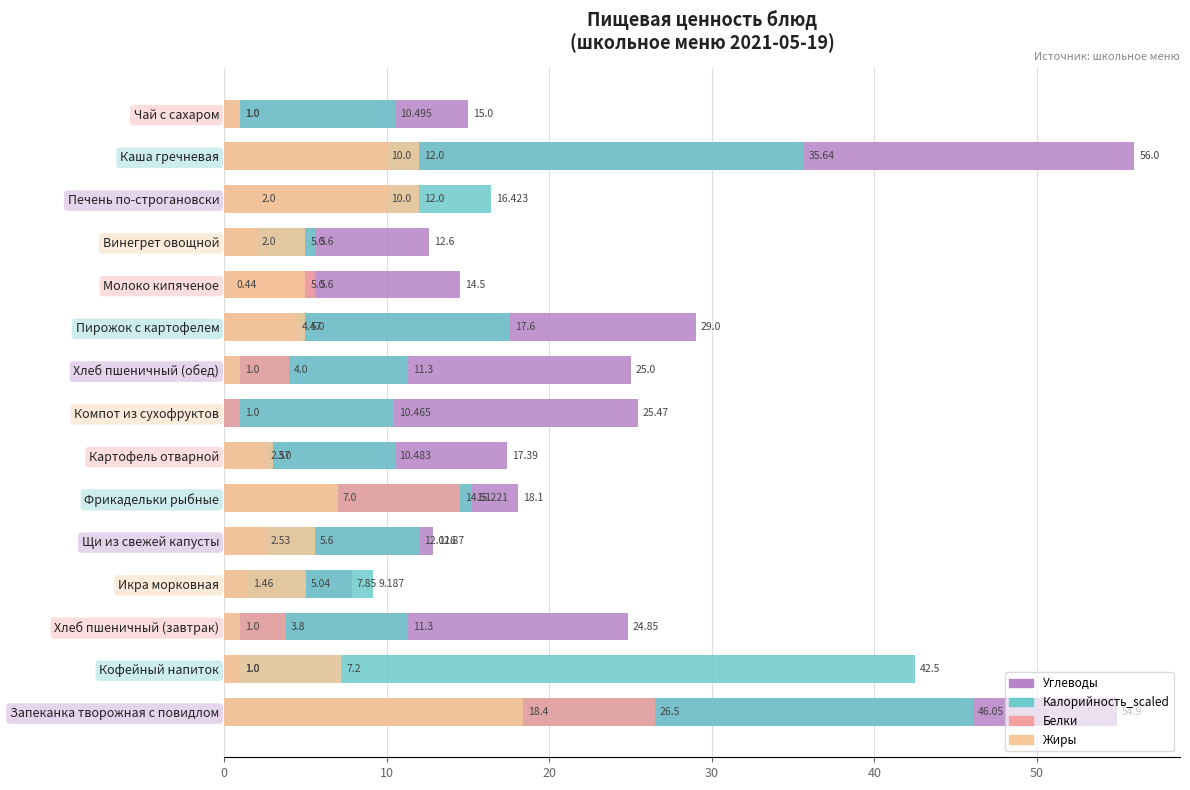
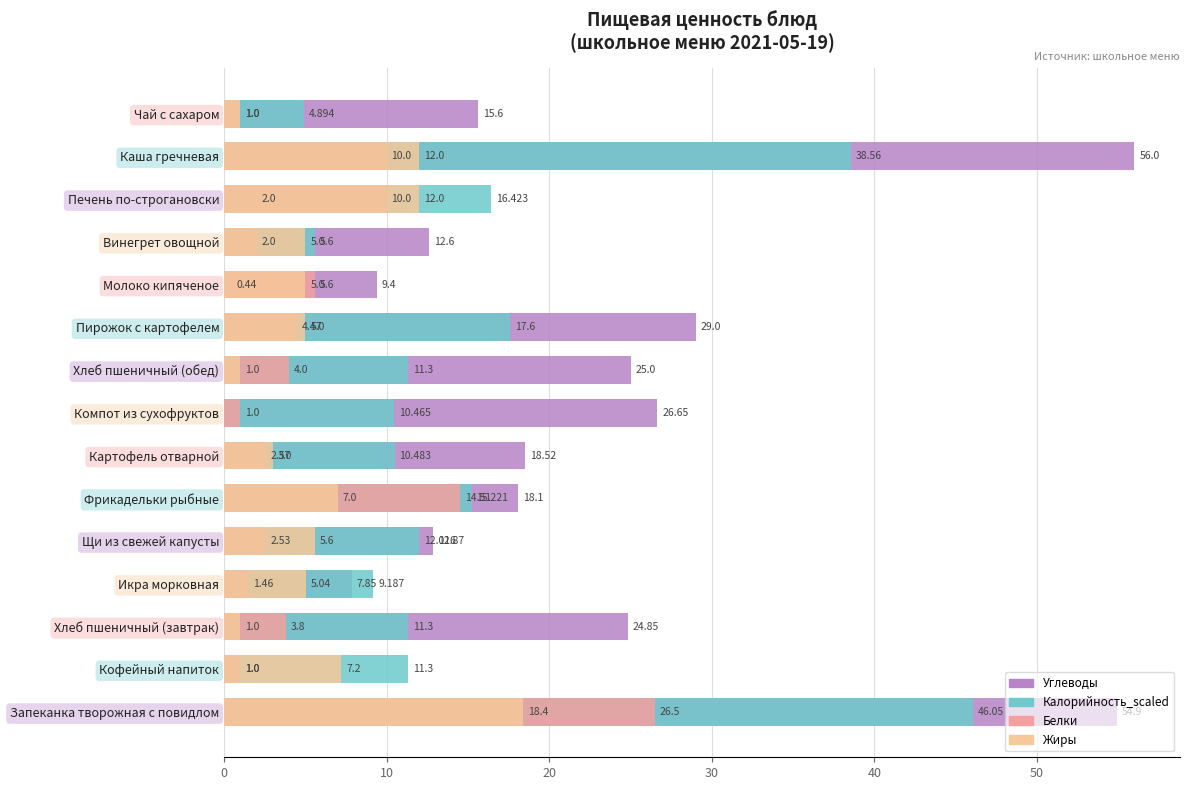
  {
    "Углеводы": {
-     "Чай с сахаром": 15.0,
+     "Чай с сахаром": 15.6,
      "Каша гречневая": 56.0,
      "Винегрет овощной": 12.6,
-     "Молоко кипяченое": 14.5,
+     "Молоко кипяченое": 9.4,
      "Пирожок с картофелем": 29.0,
      "Хлеб пшеничный (обед)": 25.0,
-     "Компот из сухофруктов": 25.47,
-     "Картофель отварной": 17.39,
+     "Компот из сухофруктов": 26.65,
+     "Картофель отварной": 18.52,
      "Фрикадельки рыбные": 18.1,
      "Хлеб пшеничный (завтрак)": 24.85
    },
    "Калорийность_scaled": {
-     "Чай с сахаром": 10.495,
-     "Каша гречневая": 35.64,
+     "Чай с сахаром": 4.894,
+     "Каша гречневая": 38.56,
      "Печень по-строгановски": 16.423,
      "Икра морковная": 9.187,
-     "Кофейный напиток": 42.5
+     "Кофейный напиток": 11.3
    }
  }
